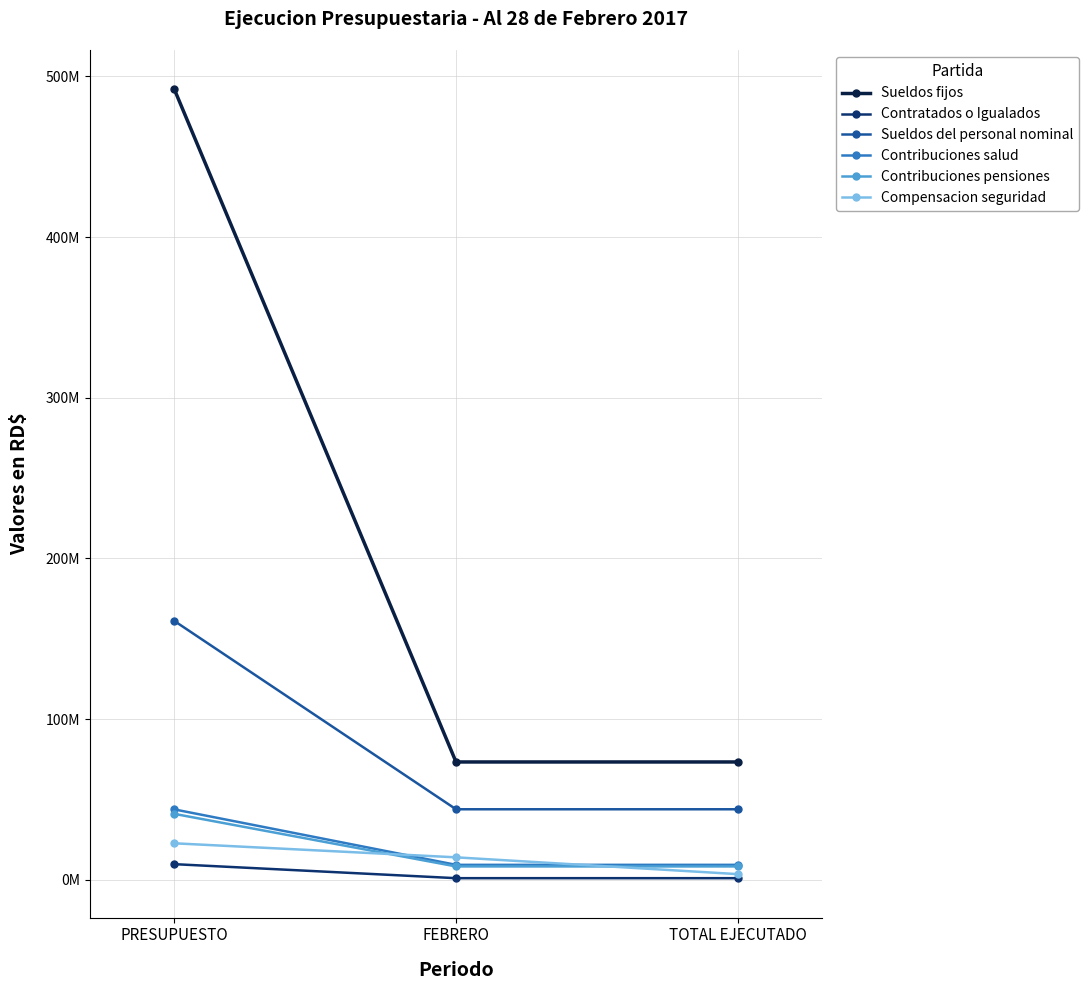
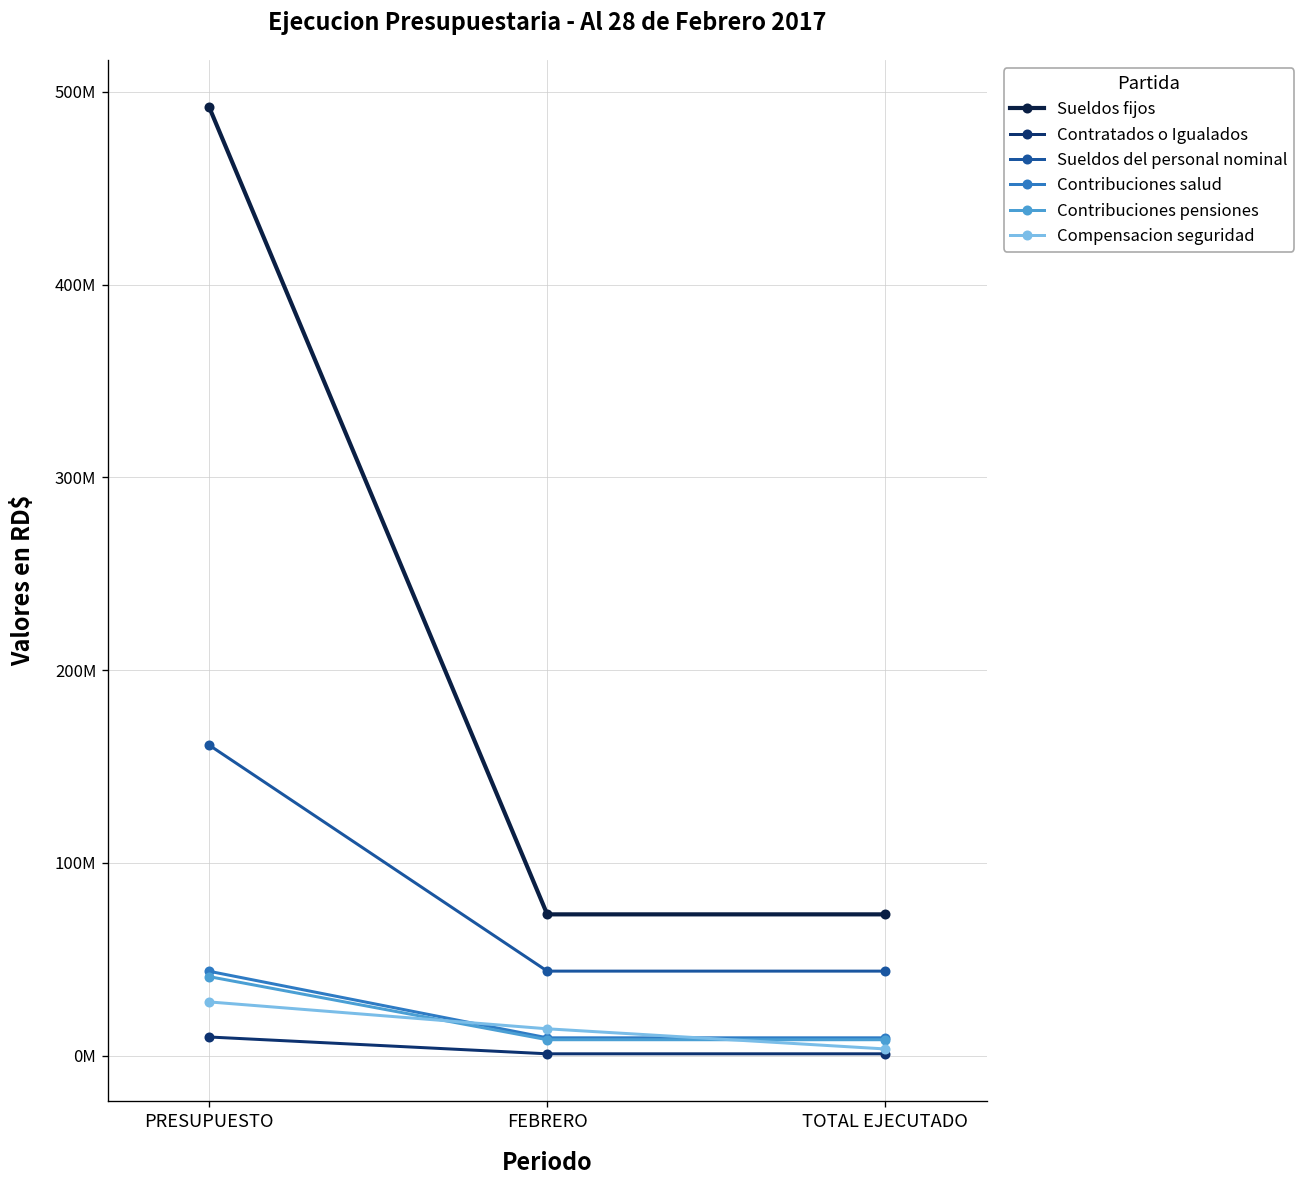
  {
    "Compensacion seguridad": {
-     "PRESUPUESTO": 23000000,
+     "PRESUPUESTO": 28000000,
      "FEBRERO": 14000000,
      "TOTAL EJECUTADO": 4000000
    }
  }
